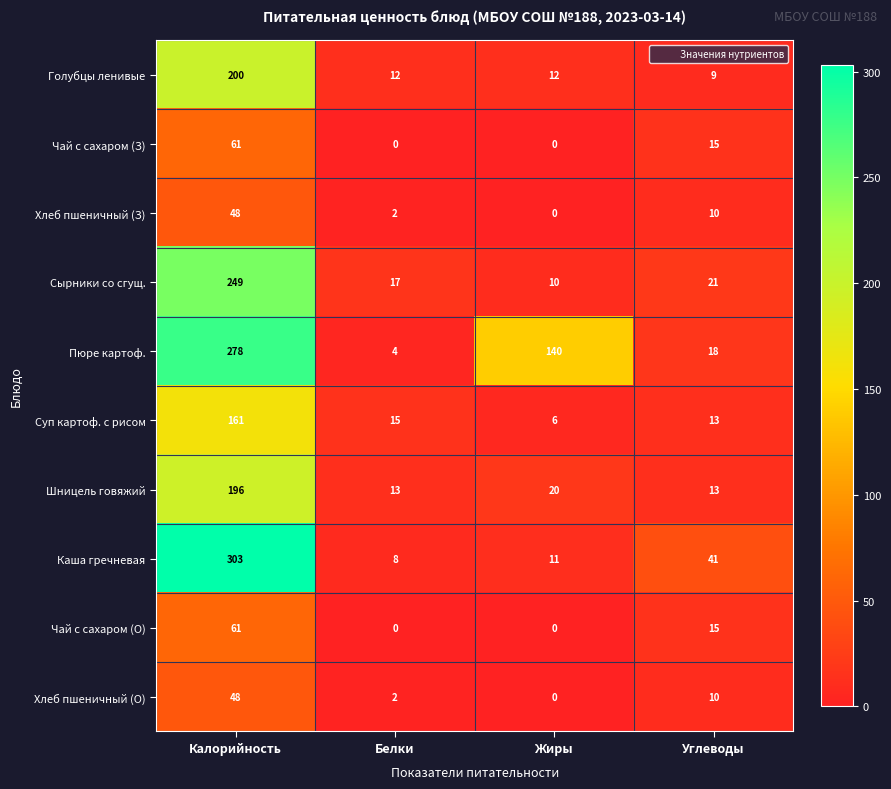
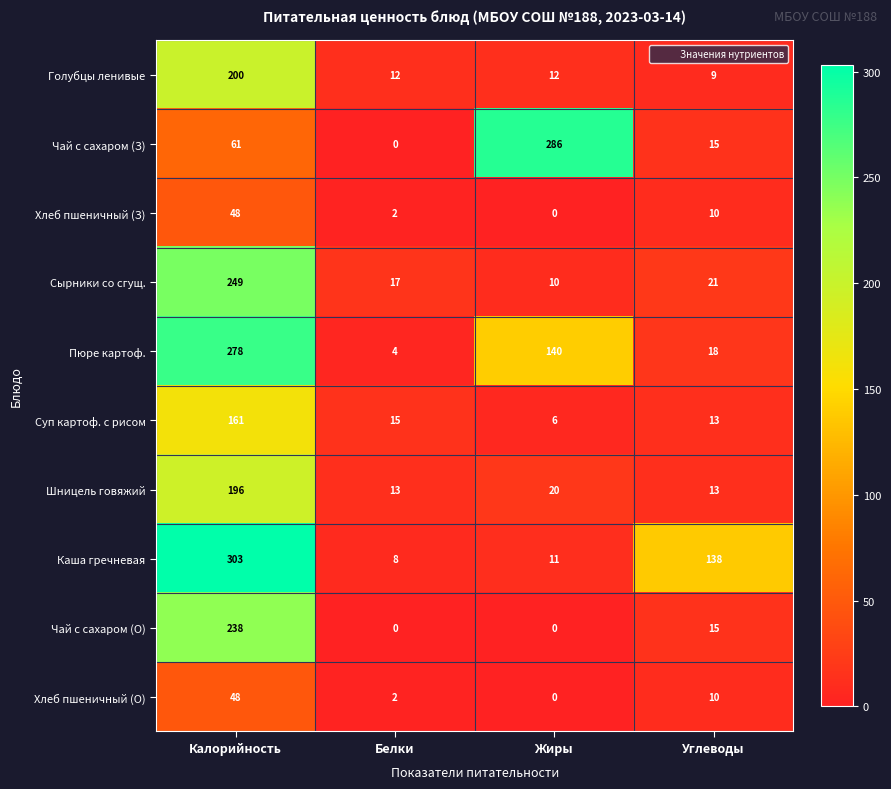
  {
    "Голубцы ленивые": {
      "Калорийность": 200,
      "Белки": 12,
      "Жиры": 12,
      "Углеводы": 9
    },
    "Чай с сахаром (З)": {
      "Калорийность": 61,
      "Белки": 0,
-     "Жиры": 0,
+     "Жиры": 286,
      "Углеводы": 15
    },
    "Хлеб пшеничный (З)": {
      "Калорийность": 48,
      "Белки": 2,
      "Жиры": 0,
      "Углеводы": 10
    },
    "Сырники со сгущ.": {
      "Калорийность": 249,
      "Белки": 17,
      "Жиры": 10,
      "Углеводы": 21
    },
    "Пюре картоф.": {
      "Калорийность": 278,
      "Белки": 4,
      "Жиры": 140,
      "Углеводы": 18
    },
    "Суп картоф. с рисом": {
      "Калорийность": 161,
      "Белки": 15,
      "Жиры": 6,
      "Углеводы": 13
    },
    "Шницель говяжий": {
      "Калорийность": 196,
      "Белки": 13,
      "Жиры": 20,
      "Углеводы": 13
    },
    "Каша гречневая": {
      "Калорийность": 303,
      "Белки": 8,
      "Жиры": 11,
-     "Углеводы": 41
+     "Углеводы": 138
    },
    "Чай с сахаром (О)": {
-     "Калорийность": 61,
+     "Калорийность": 238,
      "Белки": 0,
      "Жиры": 0,
      "Углеводы": 15
    },
    "Хлеб пшеничный (О)": {
      "Калорийность": 48,
      "Белки": 2,
      "Жиры": 0,
      "Углеводы": 10
    }
  }
